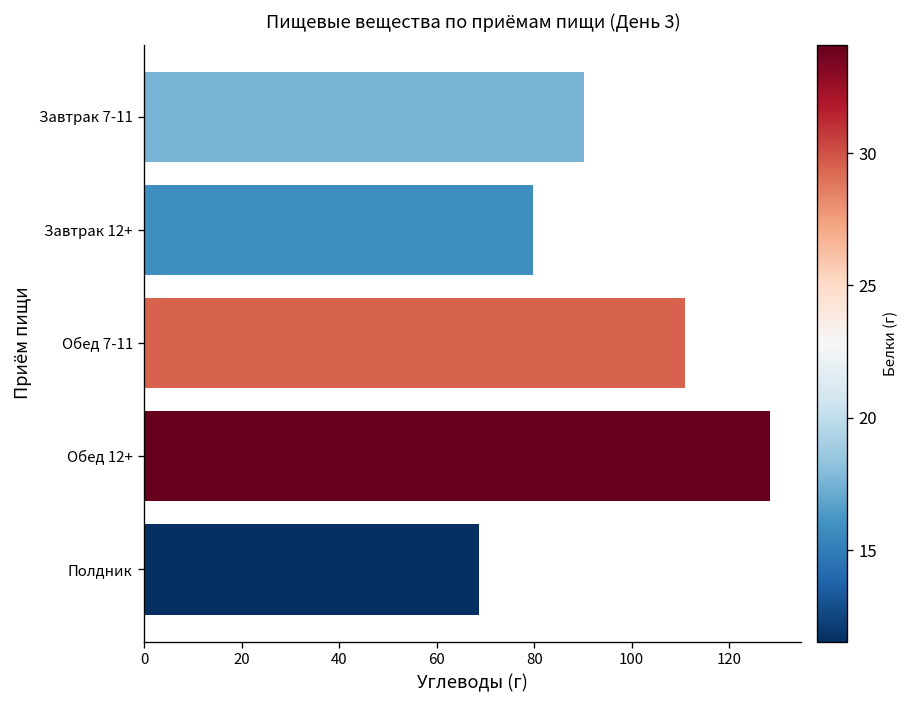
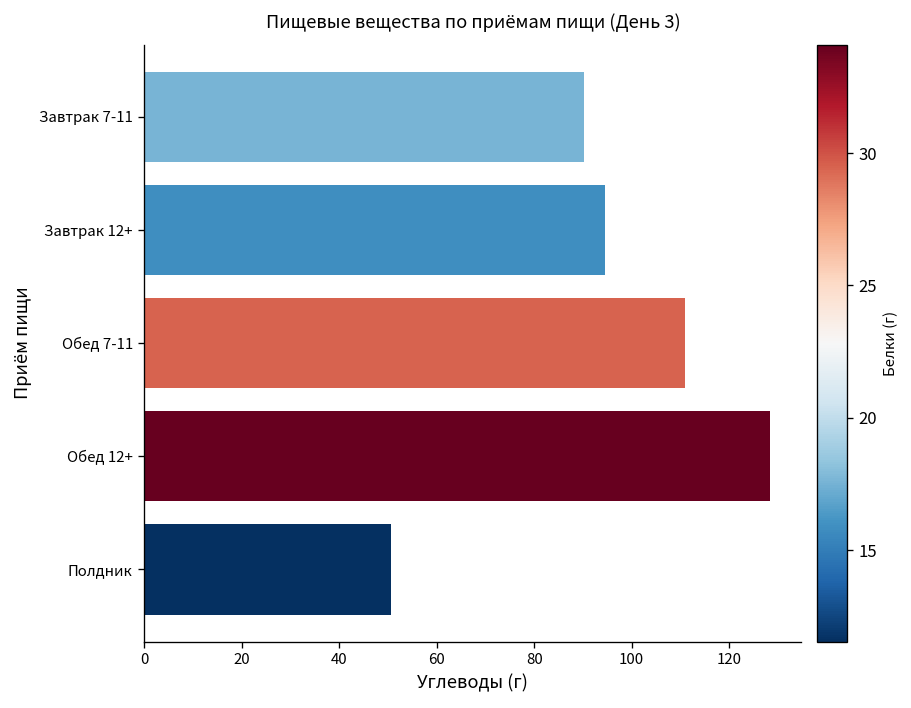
  {
    "Завтрак 7-11": 90,
-   "Завтрак 12+": 80,
+   "Завтрак 12+": 95,
    "Обед 7-11": 111,
    "Обед 12+": 128,
-   "Полдник": 69
+   "Полдник": 51
  }
